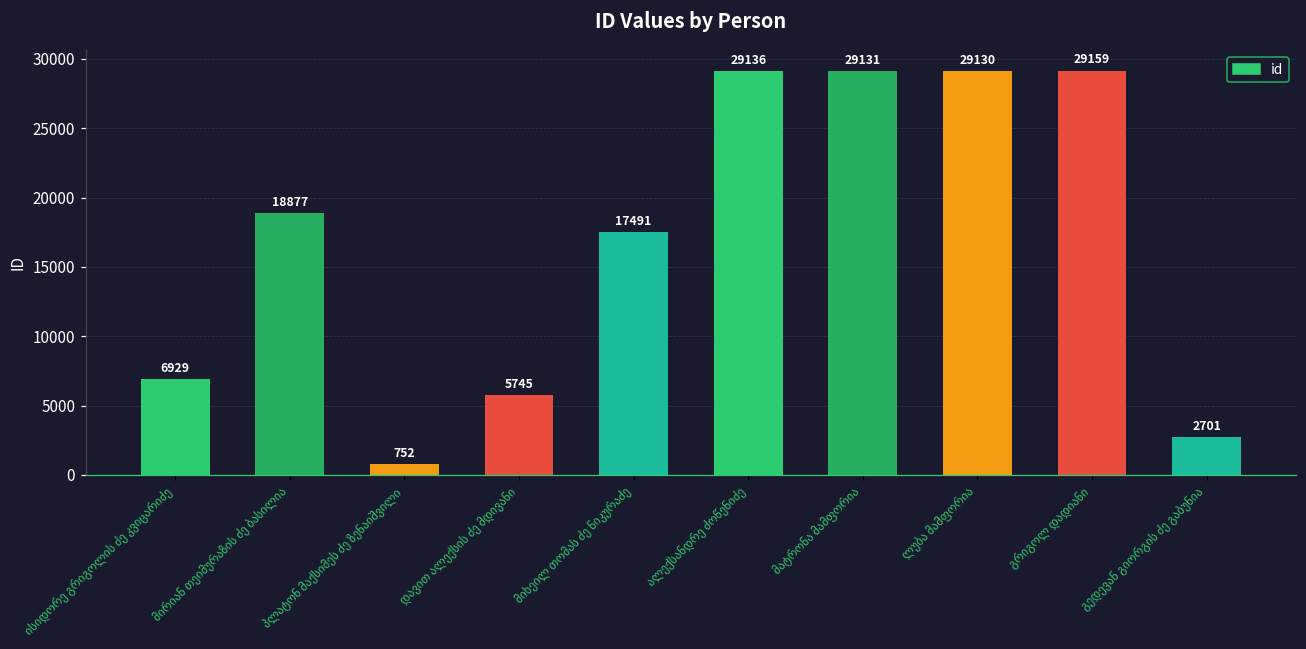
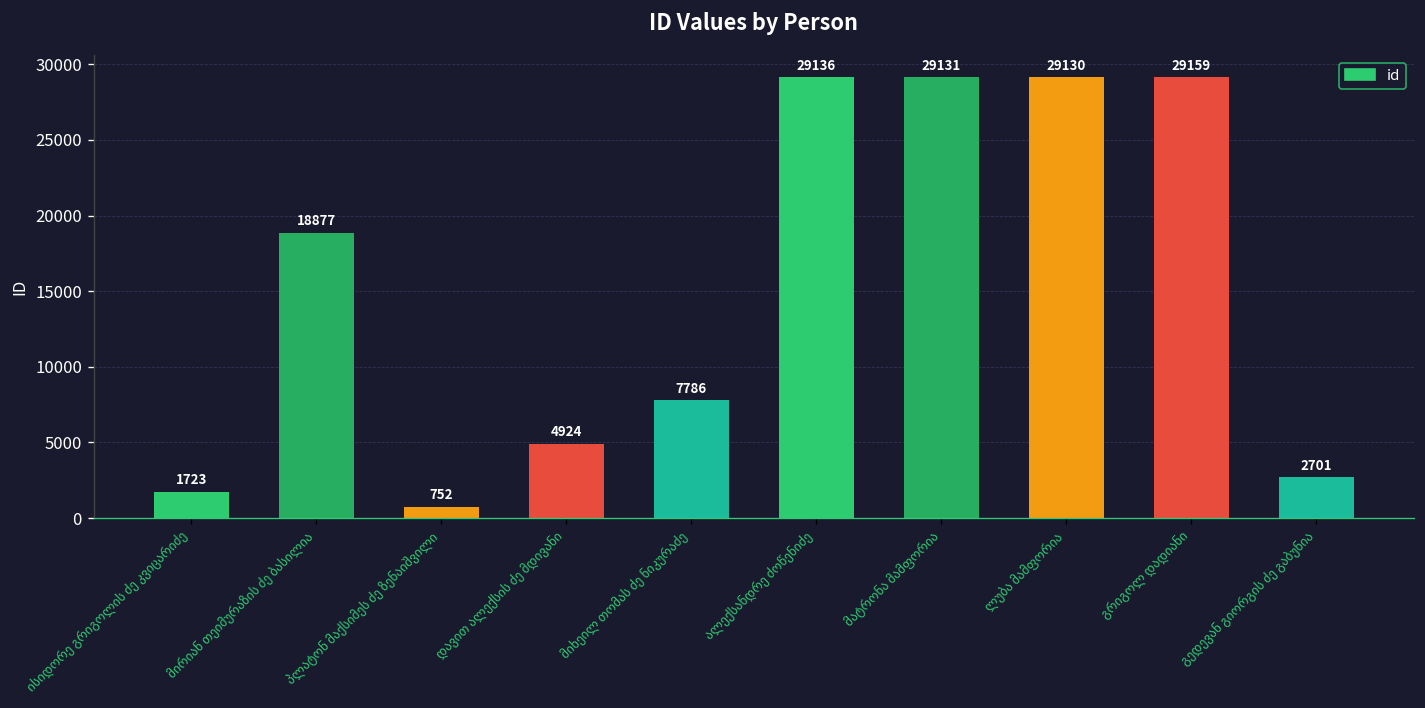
  {
-   "ისიდორე გრიგოლის ძე კვიცარიძე": 6929,
+   "ისიდორე გრიგოლის ძე კვიცარიძე": 1723,
    "მირიან თეიმურაზის ძე ბასილია": 18877,
    "პლატონ მაქსიმეს ძე ზენაიშვილი": 752,
-   "დავით ალექსის ძე მდივანი": 5745,
-   "მიხეილ თომას ძე ნიკურაძე": 17491,
+   "დავით ალექსის ძე მდივანი": 4924,
+   "მიხეილ თომას ძე ნიკურაძე": 7786,
    "ალექსანდრე ძოწენიძე": 29136,
    "მატრონა მამფორია": 29131,
    "ლუბა მამფორია": 29130,
    "გრიგოლ დადიანი": 29159,
    "გედევან გიორგის ძე გაბუნია": 2701
  }
